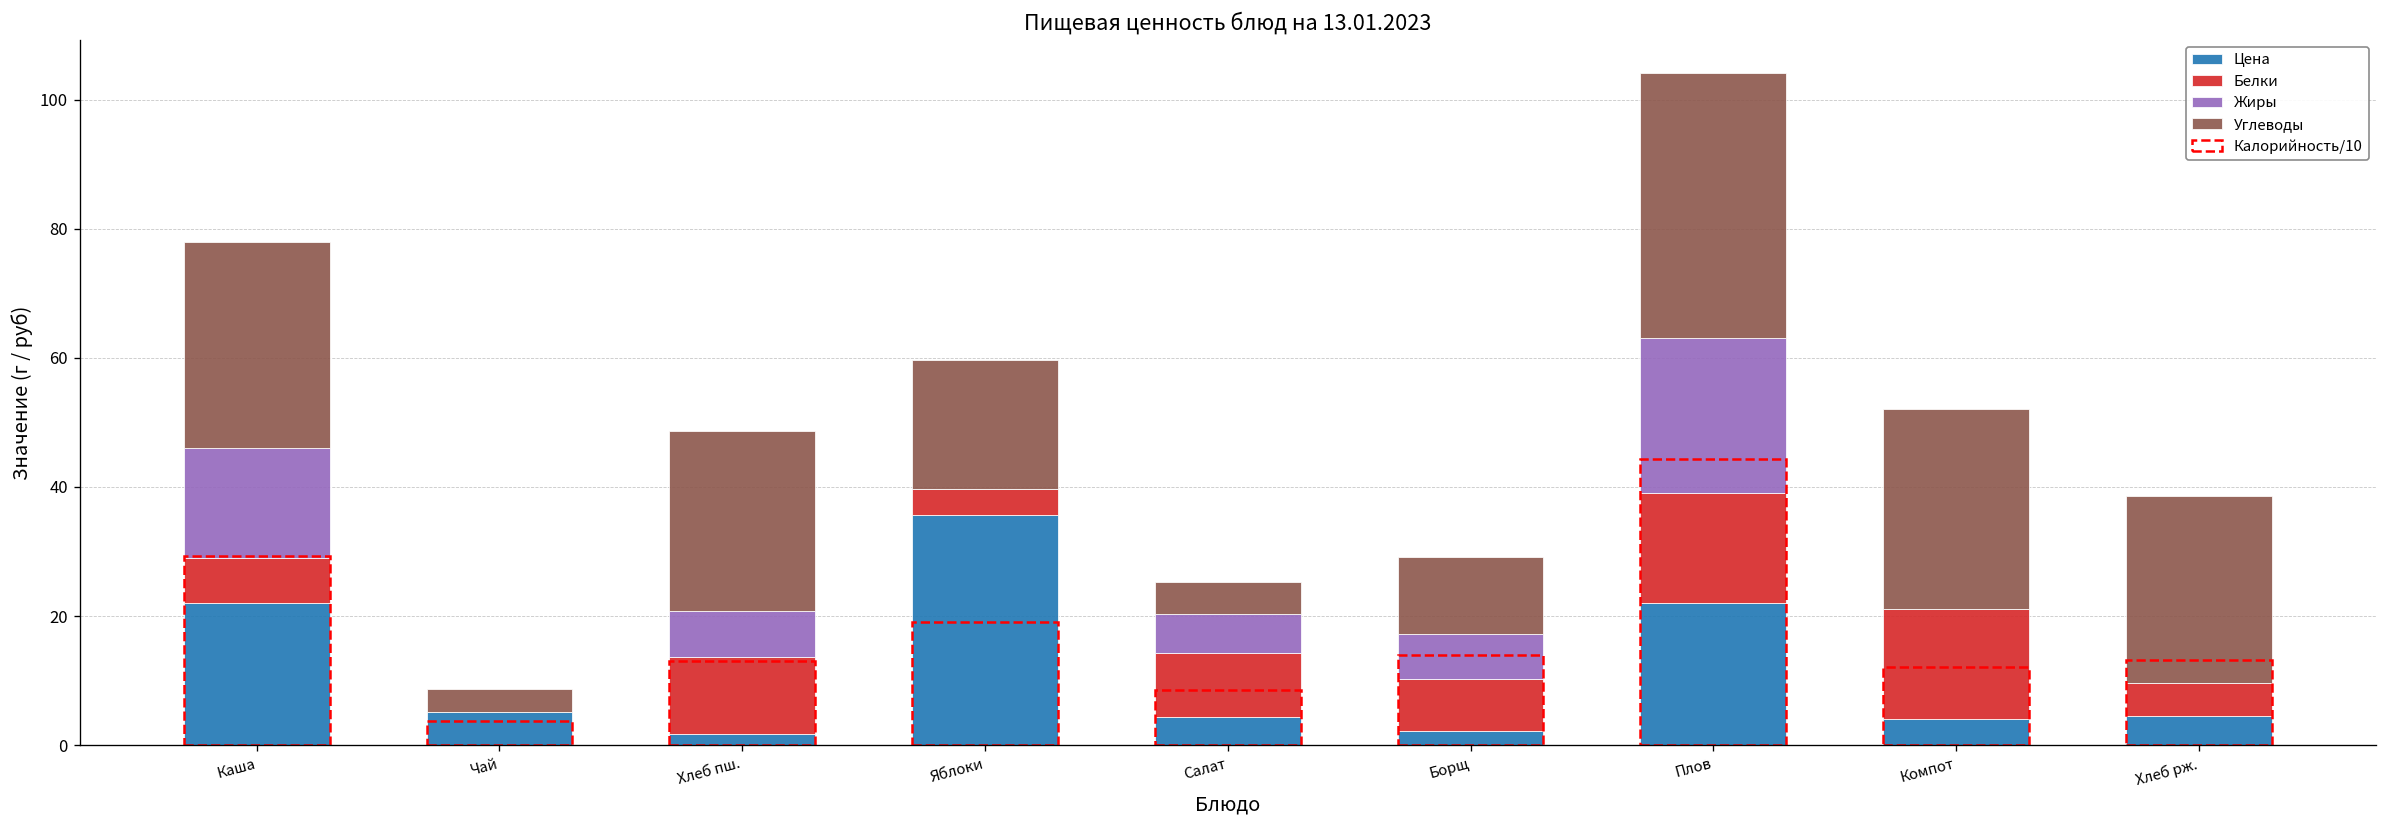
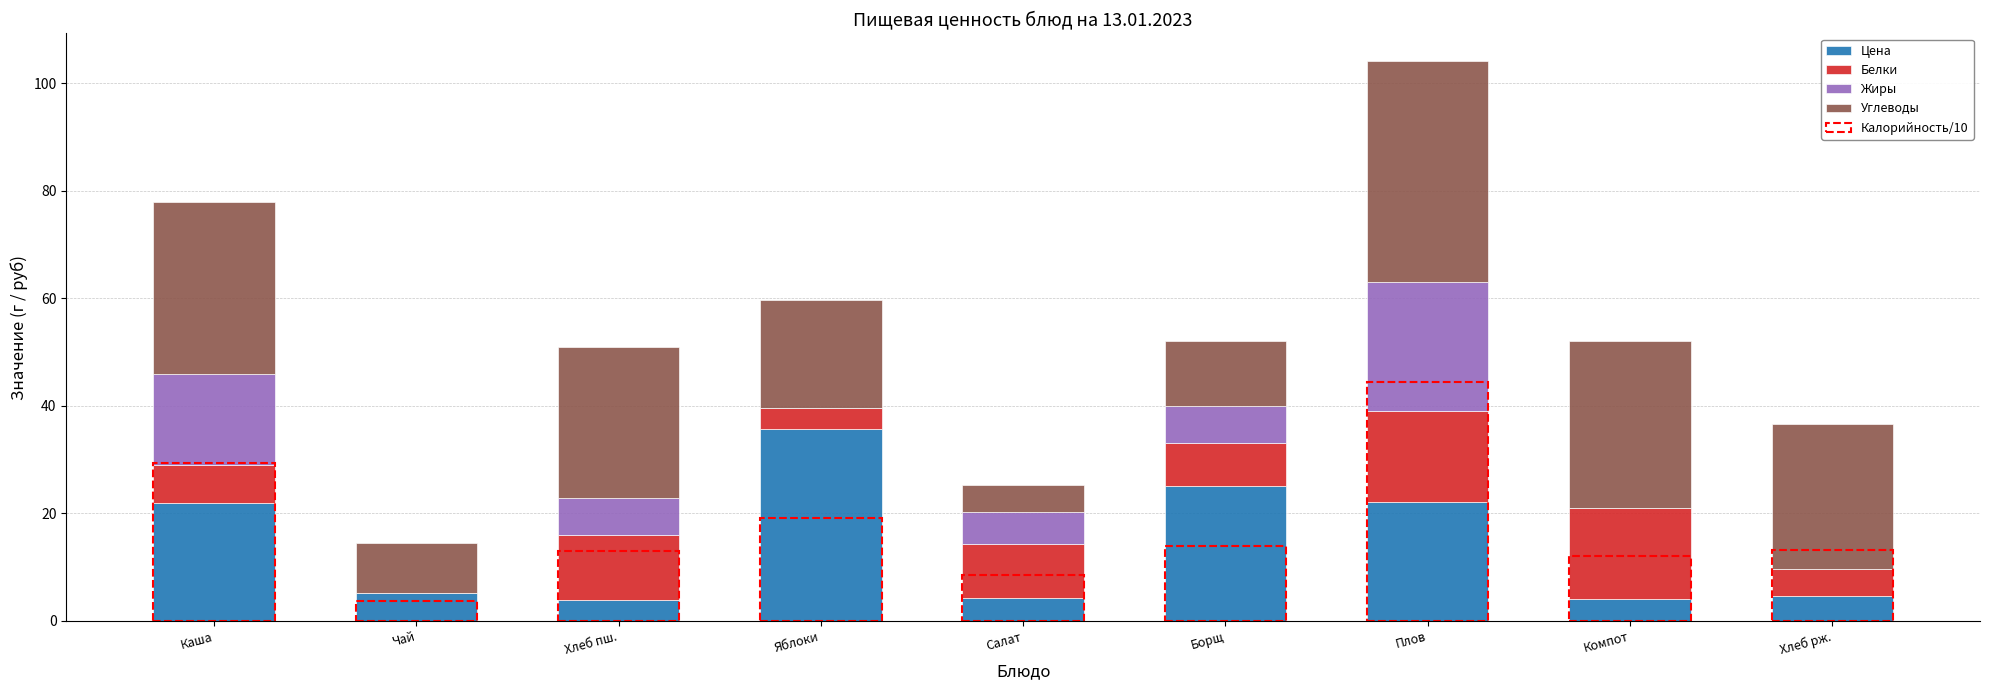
  {
    "Цена": {
      "Чай": 5,
-     "Хлеб пш.": 2,
+     "Хлеб пш.": 4,
      "Яблоки": 36,
-     "Борщ": 2
+     "Борщ": 25
    },
    "Белки": {
      "Каша": 7,
      "Чай": 0,
      "Хлеб пш.": 12,
      "Яблоки": 4,
      "Салат": 10,
      "Компот": 17
    },
    "Жиры": {
      "Каша": 17,
      "Чай": 0,
      "Хлеб пш.": 7,
      "Яблоки": 0,
      "Салат": 6,
      "Борщ": 7,
      "Плов": 24,
      "Компот": 0
    },
    "Углеводы": {
      "Каша": 32,
-     "Чай": 4,
+     "Чай": 9,
      "Хлеб пш.": 28,
      "Яблоки": 20,
      "Салат": 5,
      "Борщ": 12,
      "Плов": 41,
      "Компот": 31,
-     "Хлеб рж.": 29
+     "Хлеб рж.": 27
    }
  }
